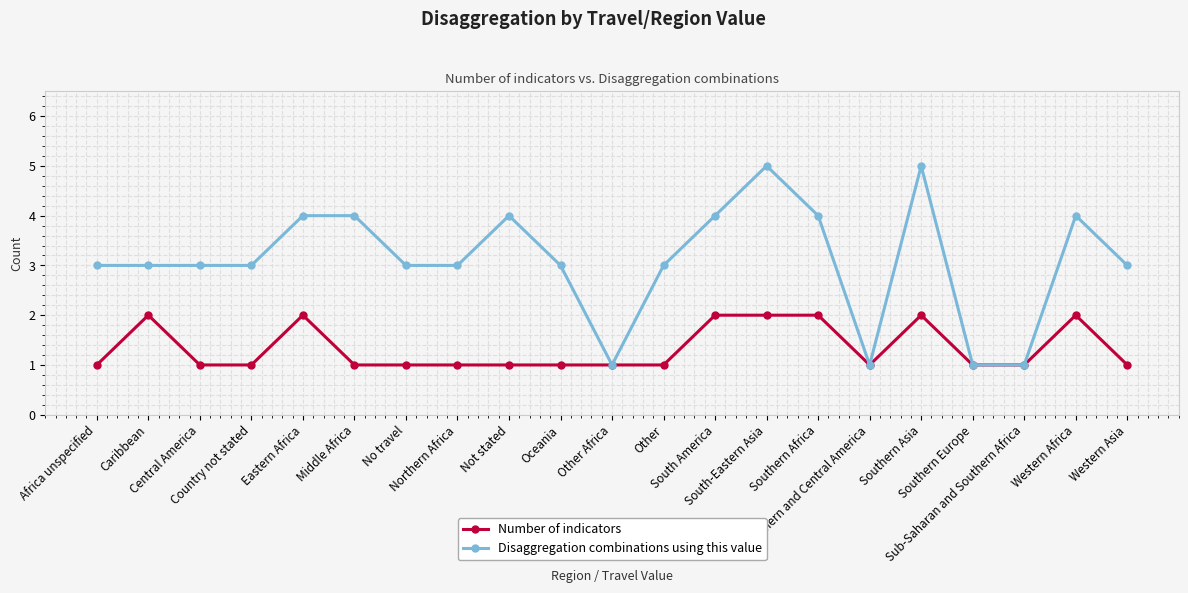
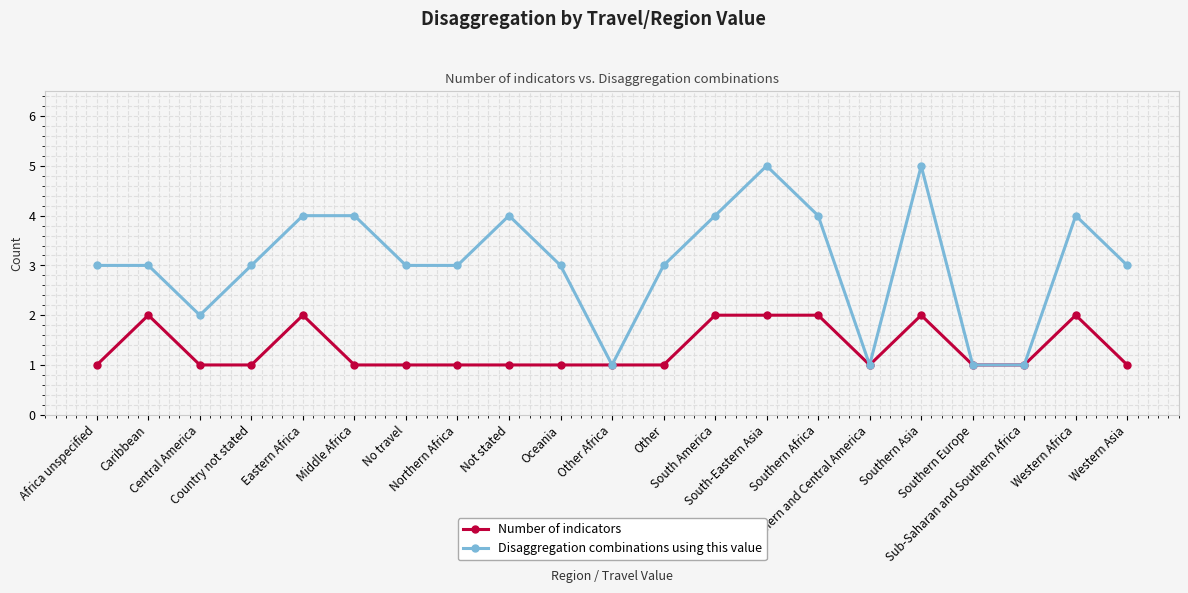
  {
    "Number of indicators": {
      "Africa unspecified": 1,
      "Caribbean": 2,
      "Central America": 1,
      "Country not stated": 1,
      "Eastern Africa": 2,
      "Middle Africa": 1,
      "No travel": 1,
      "Northern Africa": 1,
      "Not stated": 1,
      "Oceania": 1,
      "Other": 1,
      "South America": 2,
      "South-Eastern Asia": 2,
      "Southern Africa": 2,
      "Southern Asia": 2,
      "Western Africa": 2,
      "Western Asia": 1
    },
    "Disaggregation combinations using this value": {
      "Africa unspecified": 3,
      "Caribbean": 3,
-     "Central America": 3,
+     "Central America": 2,
      "Country not stated": 3,
      "Eastern Africa": 4,
      "Middle Africa": 4,
      "No travel": 3,
      "Northern Africa": 3,
      "Not stated": 4,
      "Oceania": 3,
      "Other": 3,
      "South America": 4,
      "South-Eastern Asia": 5,
      "Southern Africa": 4,
      "Southern Asia": 5,
      "Western Africa": 4,
      "Western Asia": 3
    }
  }
